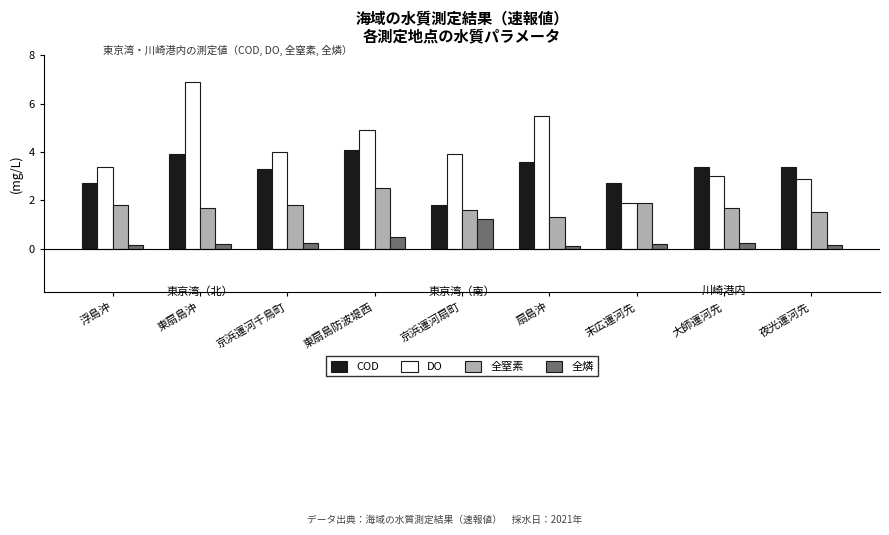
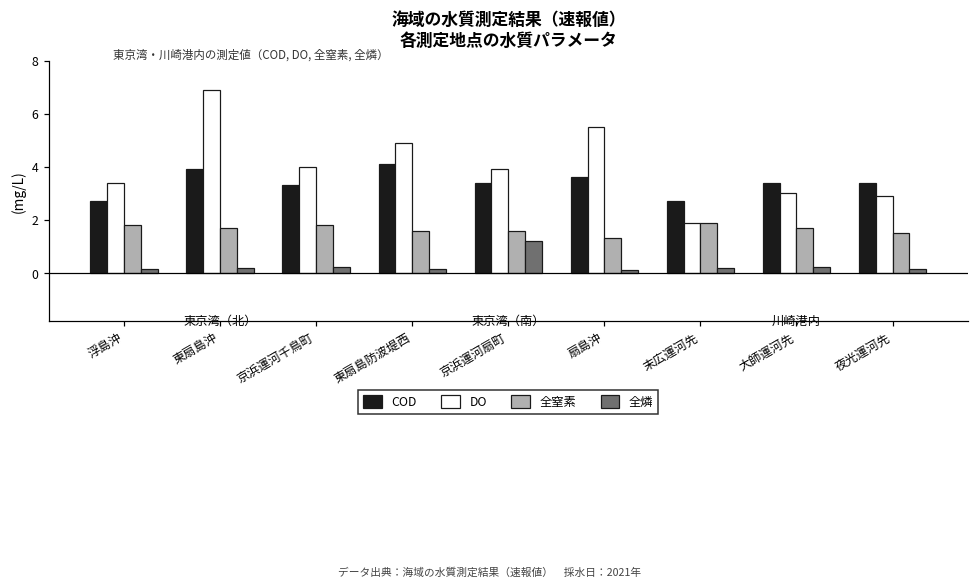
  {
    "COD": {
      "浮島沖": 2.7,
      "東扇島沖": 3.9,
      "京浜運河千鳥町": 3.3,
      "東扇島防波堤西": 4.1,
-     "京浜運河扇町": 1.8,
+     "京浜運河扇町": 3.4,
      "扇島沖": 3.6,
      "末広運河先": 2.7,
      "大師運河先": 3.4,
      "夜光運河先": 3.4
    },
    "DO": {
      "浮島沖": 3.4,
      "東扇島沖": 6.9,
      "京浜運河千鳥町": 4.0,
      "東扇島防波堤西": 4.9,
      "京浜運河扇町": 3.9,
      "扇島沖": 5.5,
      "末広運河先": 1.9,
      "大師運河先": 3.0,
      "夜光運河先": 2.9
    },
    "全窒素": {
      "浮島沖": 1.8,
      "東扇島沖": 1.7,
      "京浜運河千鳥町": 1.8,
-     "東扇島防波堤西": 2.5,
+     "東扇島防波堤西": 1.6,
      "京浜運河扇町": 1.6,
      "扇島沖": 1.3,
      "末広運河先": 1.9,
      "大師運河先": 1.7,
      "夜光運河先": 1.5
    },
    "全燐": {
      "浮島沖": 0.2,
      "東扇島沖": 0.2,
      "京浜運河千鳥町": 0.2,
-     "東扇島防波堤西": 0.5,
+     "東扇島防波堤西": 0.2,
      "京浜運河扇町": 1.2,
      "扇島沖": 0.1,
      "末広運河先": 0.2,
      "大師運河先": 0.2,
      "夜光運河先": 0.2
    }
  }
